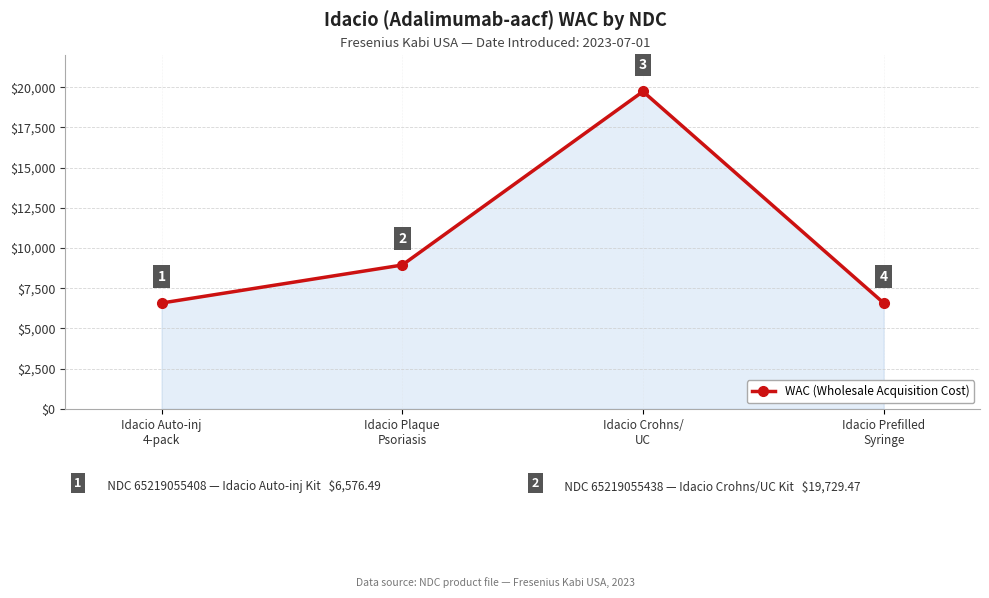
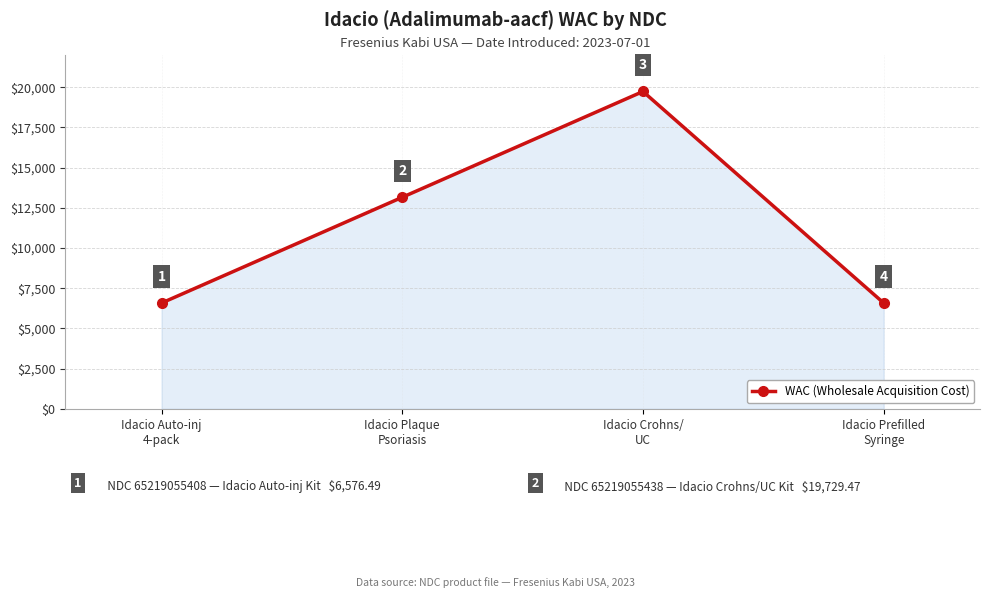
  {
-   "Idacio Plaque Psoriasis": "$8,900"
+   "Idacio Plaque Psoriasis": "$13,200"
  }
